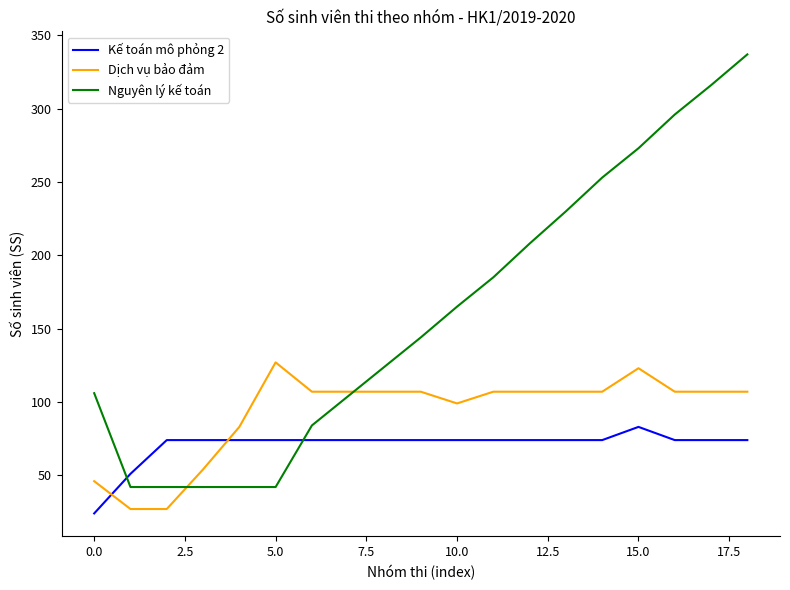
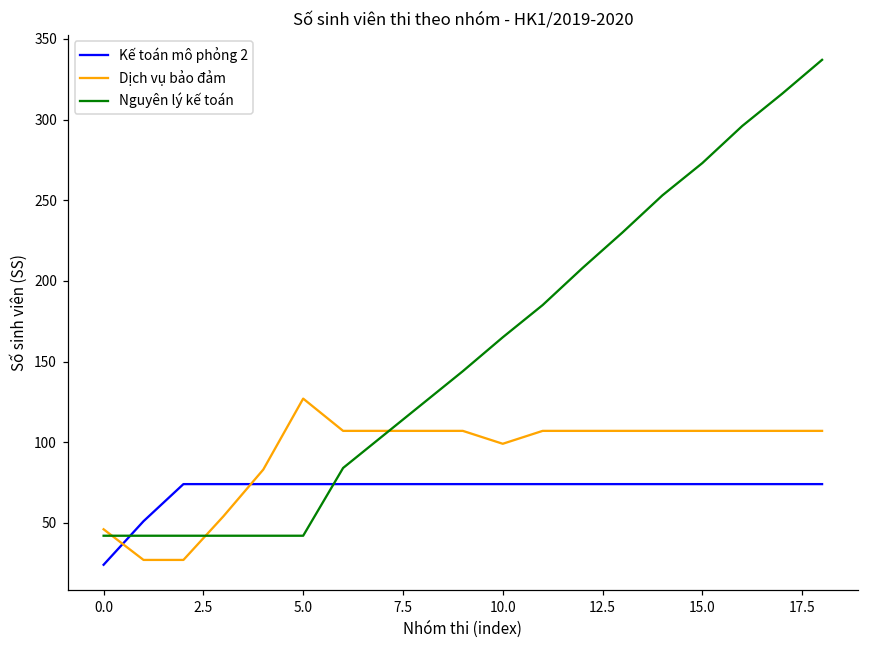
  {
    "Kế toán mô phỏng 2": {
      "0.0": 24,
      "5.0": 74,
      "10.0": 74,
-     "15.0": 83
+     "15.0": 74
    },
    "Dịch vụ bảo đảm": {
      "0.0": 46,
      "5.0": 127,
      "10.0": 99,
-     "15.0": 123
+     "15.0": 107
    },
    "Nguyên lý kế toán": {
-     "0.0": 106,
+     "0.0": 42,
      "5.0": 42,
      "10.0": 165,
      "15.0": 273
    }
  }
